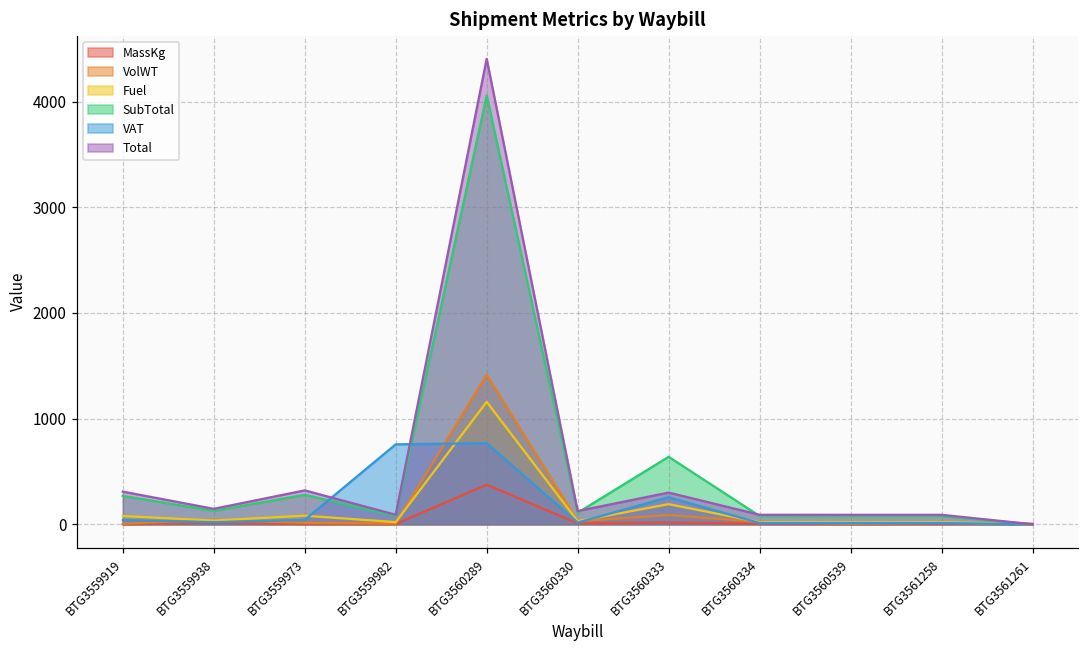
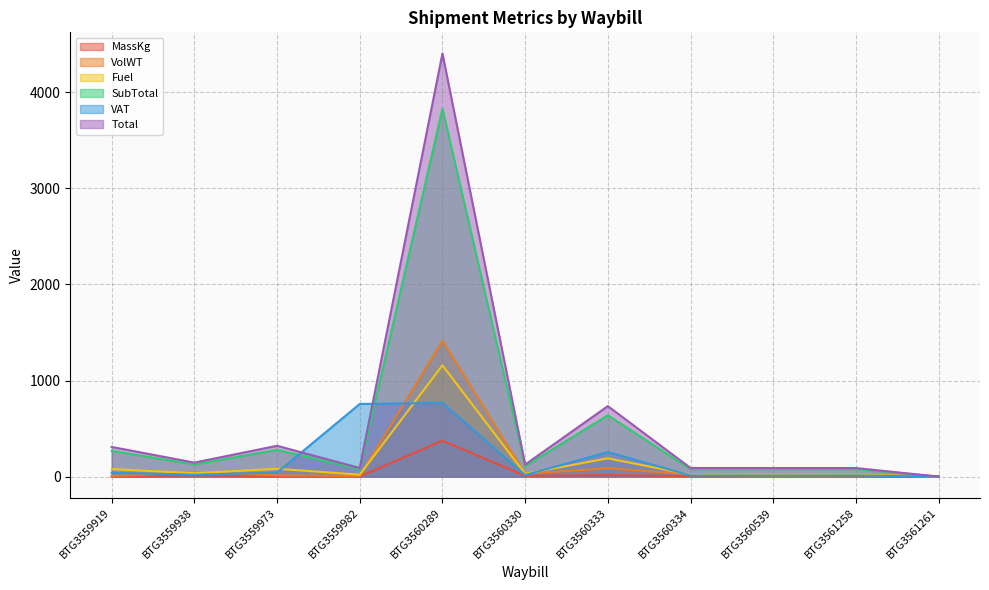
  {
    "SubTotal": {
      "BTG3559919": 300,
      "BTG3559973": 300,
-     "BTG3560289": 4100,
+     "BTG3560289": 3800,
      "BTG3560333": 600
    },
    "VAT": {
      "BTG3559919": 0,
      "BTG3559973": 0,
      "BTG3559982": 800,
      "BTG3560289": 800,
      "BTG3560333": 300
    },
    "Total": {
      "BTG3559919": 300,
      "BTG3559973": 300,
      "BTG3560289": 4400,
-     "BTG3560333": 300
+     "BTG3560333": 700
    }
  }
